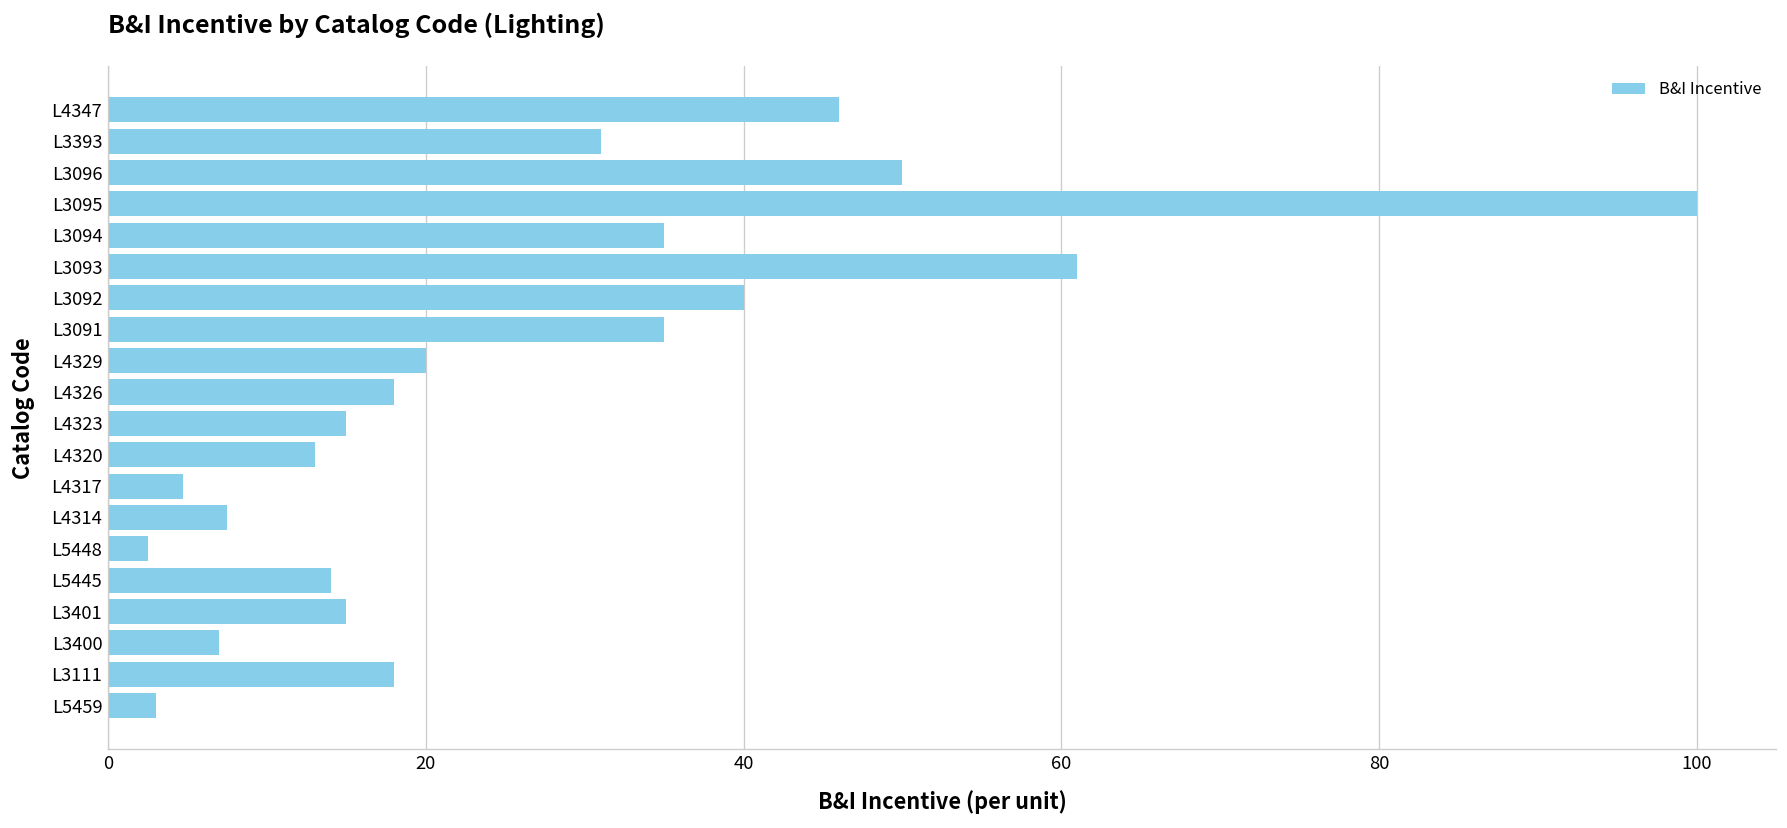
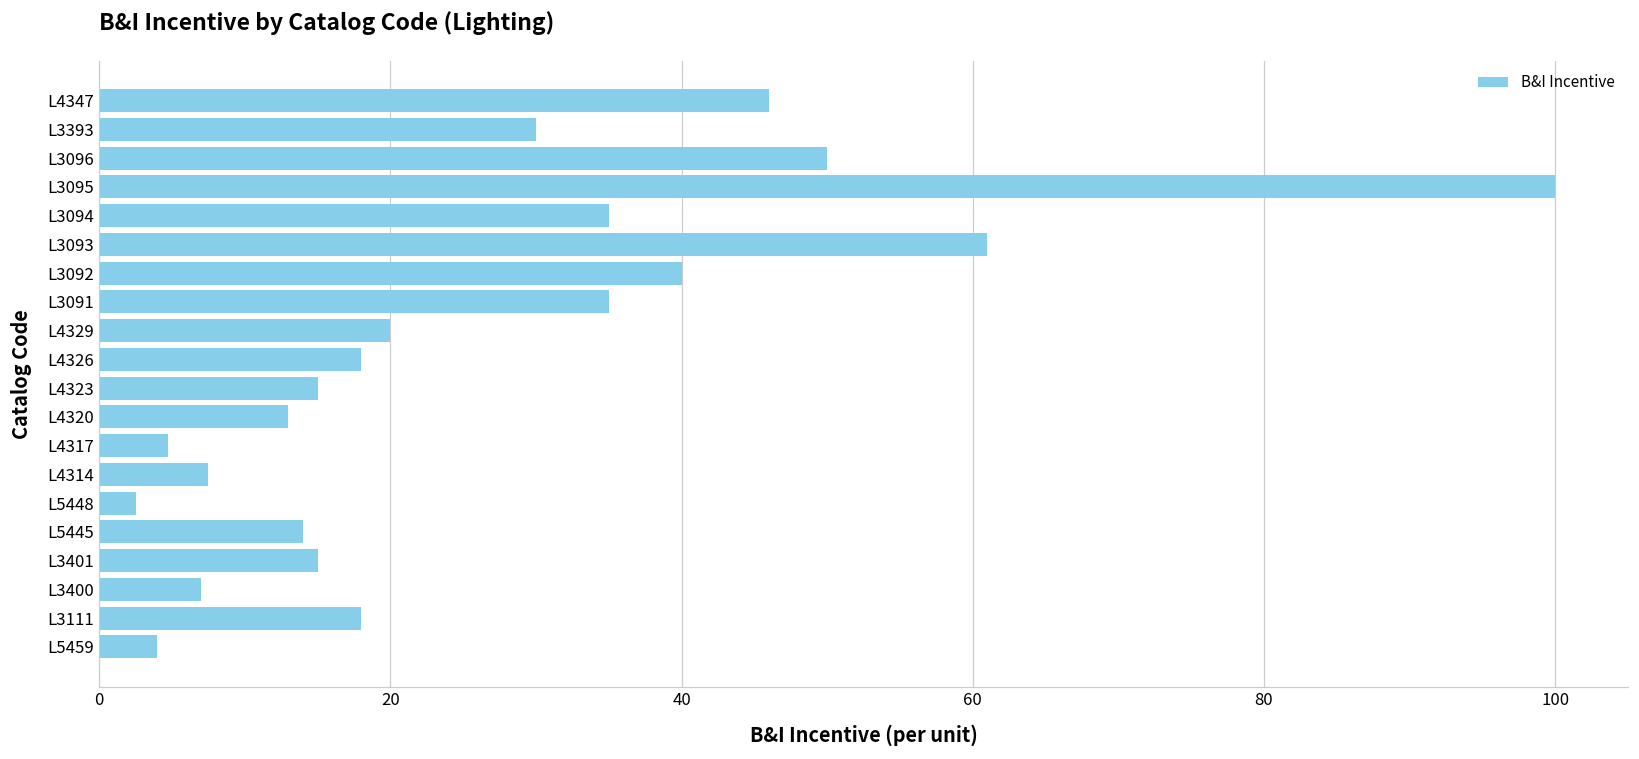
  {
    "L4347": 46,
-   "L3393": 31,
+   "L3393": 30,
    "L3096": 50,
    "L3095": 100,
    "L3094": 35,
    "L3093": 61,
    "L3092": 40,
    "L3091": 35,
    "L4329": 20,
    "L4326": 18,
    "L4323": 15,
    "L4320": 13,
    "L4317": 4.7,
    "L4314": 7.5,
    "L5448": 2.5,
    "L5445": 14,
    "L3401": 15,
    "L3400": 7,
    "L3111": 18,
-   "L5459": 3
+   "L5459": 4
  }
